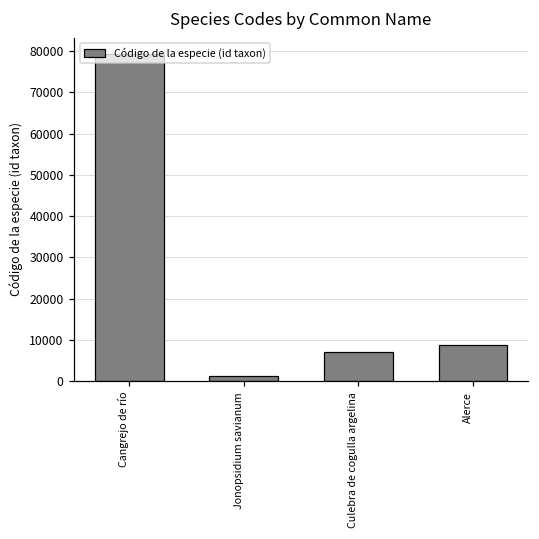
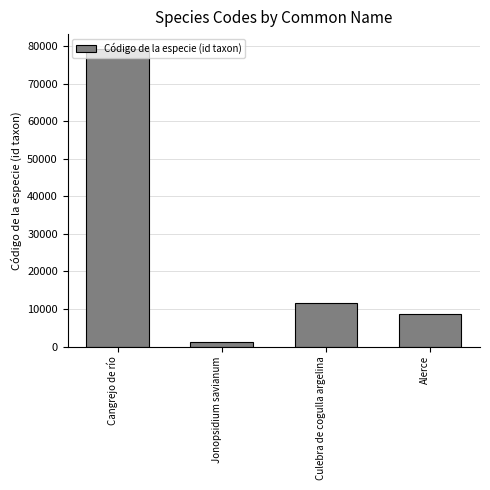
  {
    "Jonopsidium savianum": 1000,
-   "Culebra de cogulla argelina": 7000,
+   "Culebra de cogulla argelina": 12000,
    "Alerce": 9000
  }
